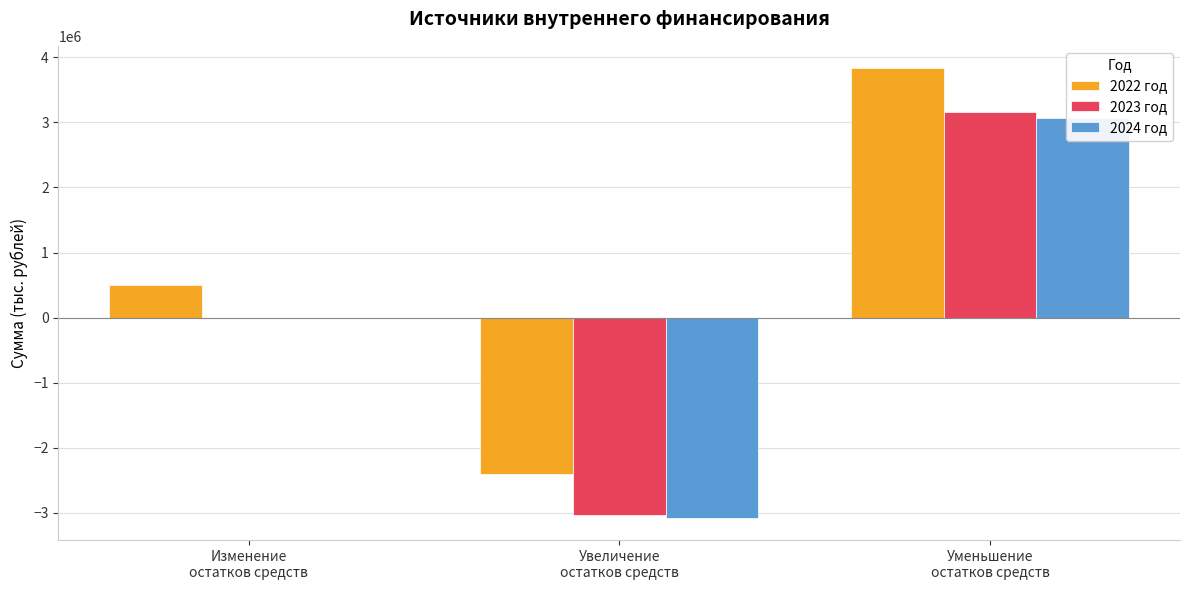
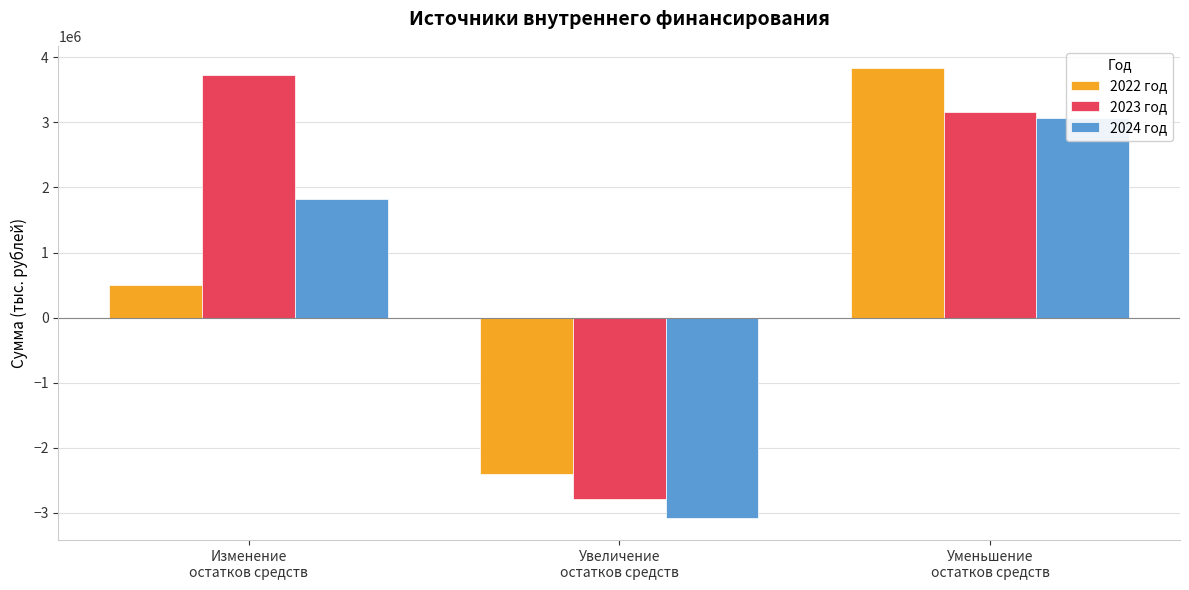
  {
    "2022 год": {
      "Изменение остатков средств": 500000,
      "Увеличение остатков средств": -2400000,
      "Уменьшение остатков средств": 3800000
    },
    "2023 год": {
-     "Изменение остатков средств": 0,
-     "Увеличение остатков средств": -3000000,
+     "Изменение остатков средств": 3700000,
+     "Увеличение остатков средств": -2800000,
      "Уменьшение остатков средств": 3200000
    },
    "2024 год": {
-     "Изменение остатков средств": 0,
+     "Изменение остатков средств": 1800000,
      "Увеличение остатков средств": -3100000
    }
  }
